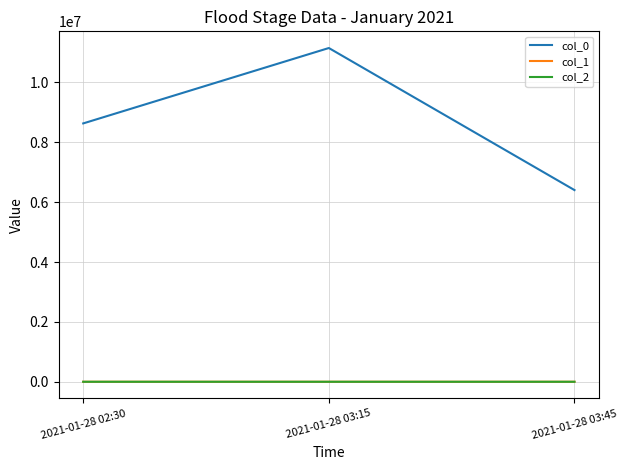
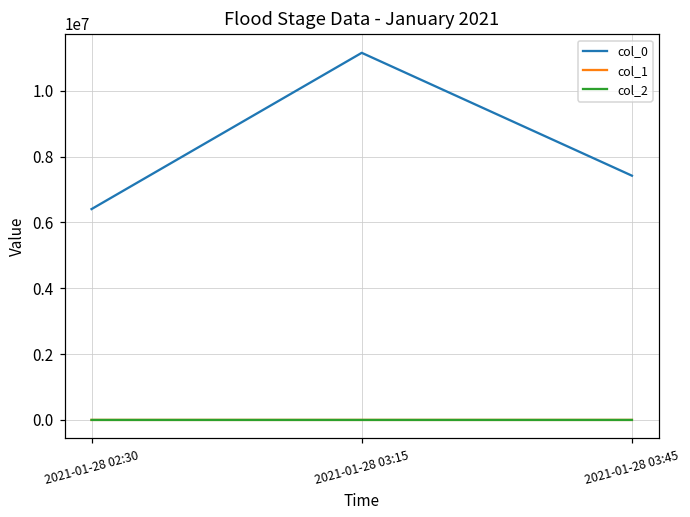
  {
    "col_0": {
-     "2021-01-28 02:30": 8600000,
+     "2021-01-28 02:30": 6400000,
      "2021-01-28 03:15": 11200000,
-     "2021-01-28 03:45": 6400000
+     "2021-01-28 03:45": 7400000
    },
    "col_2": {
      "2021-01-28 02:30": 0,
      "2021-01-28 03:15": 0,
      "2021-01-28 03:45": 0
    }
  }
